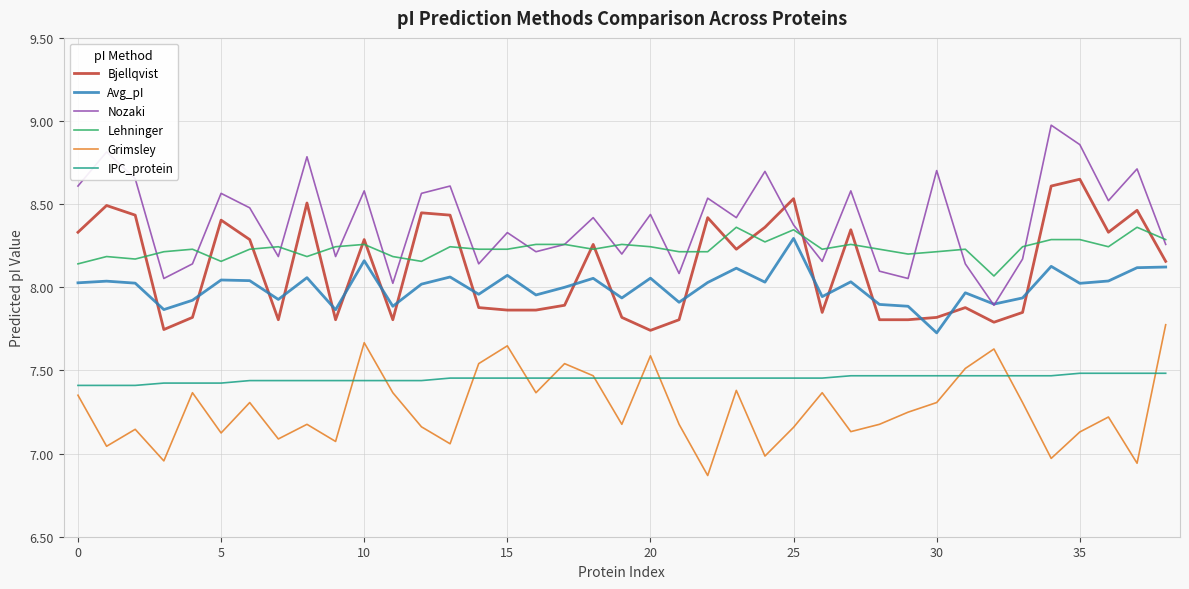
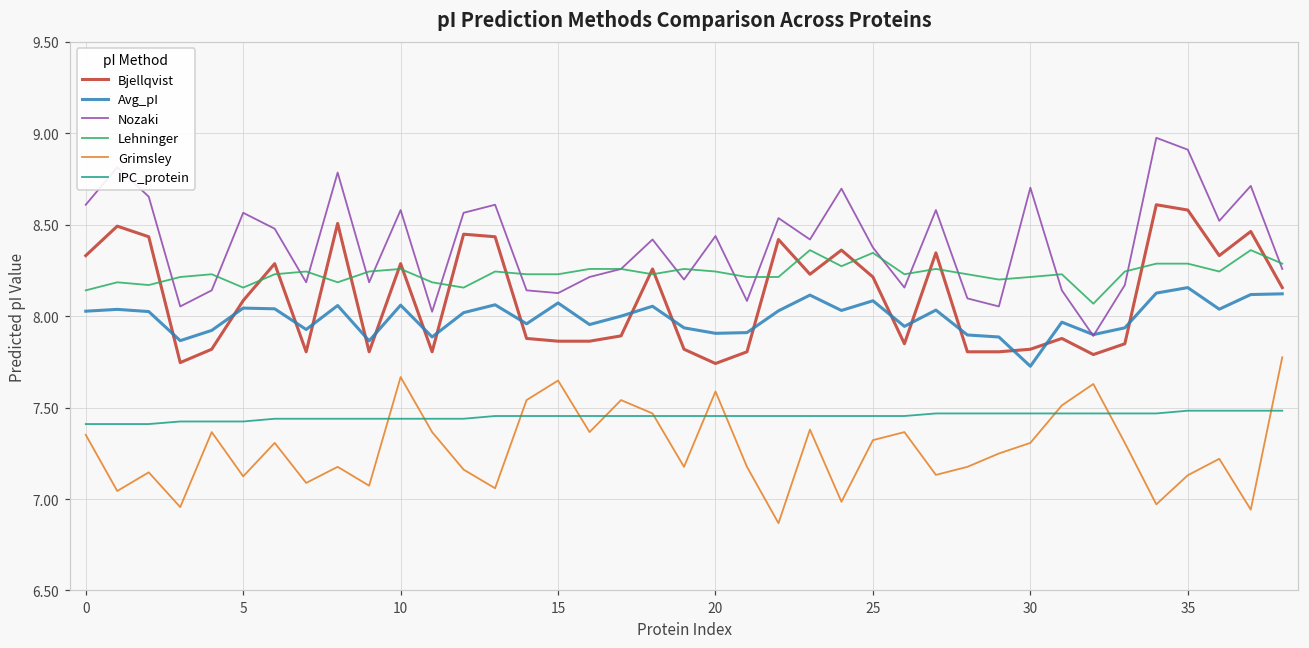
  {
    "Bjellqvist": {
      "0": 8.33,
-     "5": 8.40,
+     "5": 8.09,
      "10": 8.29,
      "15": 7.86,
      "20": 7.74,
-     "25": 8.53,
+     "25": 8.21,
      "30": 7.82,
-     "35": 8.65
+     "35": 8.58
    },
    "Avg_pI": {
      "0": 8.03,
      "5": 8.04,
-     "10": 8.16,
+     "10": 8.06,
      "15": 8.07,
-     "20": 8.06,
-     "25": 8.29,
+     "20": 7.91,
+     "25": 8.08,
      "30": 7.73,
-     "35": 8.02
+     "35": 8.16
    },
    "Nozaki": {
      "0": 8.61,
      "5": 8.57,
      "10": 8.58,
-     "15": 8.33,
+     "15": 8.13,
      "20": 8.44,
      "25": 8.38,
      "30": 8.70,
-     "35": 8.86
+     "35": 8.91
    },
    "Grimsley": {
      "0": 7.35,
      "5": 7.12,
      "10": 7.67,
      "15": 7.65,
      "20": 7.59,
-     "25": 7.16,
+     "25": 7.32,
      "30": 7.31,
      "35": 7.13
    }
  }
